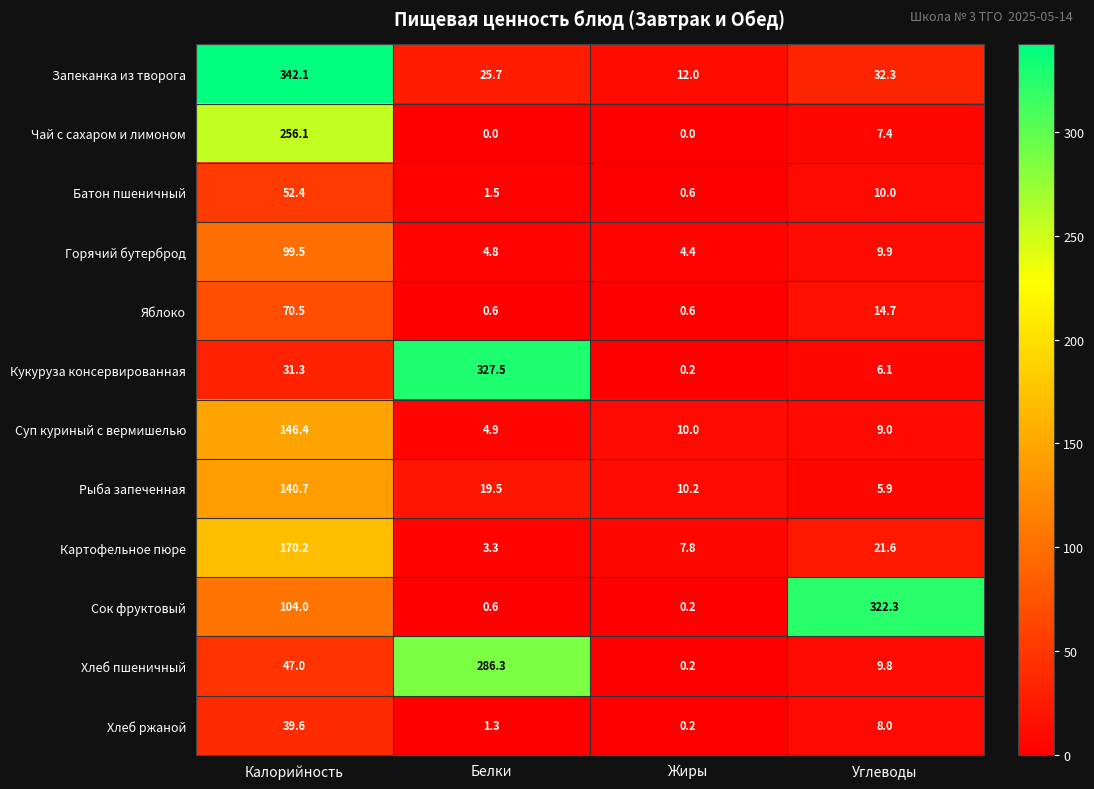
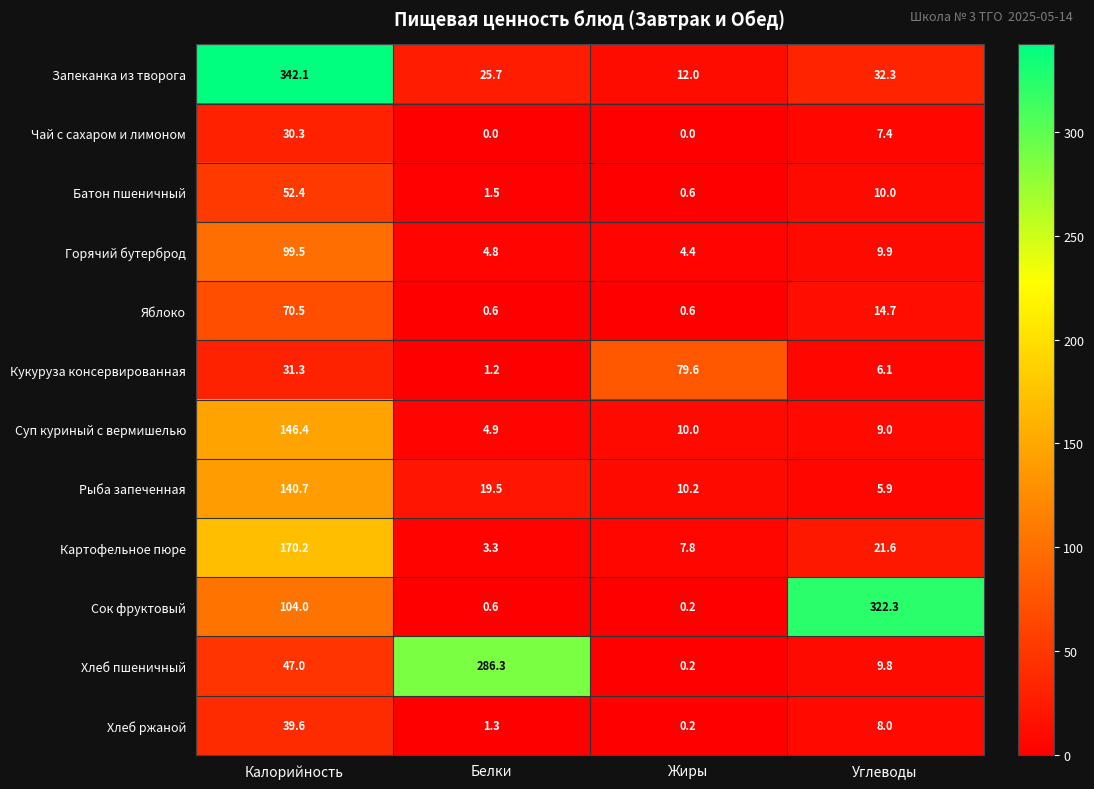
  {
    "Запеканка из творога": {
      "Калорийность": 342.1,
      "Белки": 25.7,
      "Жиры": 12.0,
      "Углеводы": 32.3
    },
    "Чай с сахаром и лимоном": {
-     "Калорийность": 256.1,
+     "Калорийность": 30.3,
      "Белки": 0.0,
      "Жиры": 0.0,
      "Углеводы": 7.4
    },
    "Батон пшеничный": {
      "Калорийность": 52.4,
      "Белки": 1.5,
      "Жиры": 0.6,
      "Углеводы": 10.0
    },
    "Горячий бутерброд": {
      "Калорийность": 99.5,
      "Белки": 4.8,
      "Жиры": 4.4,
      "Углеводы": 9.9
    },
    "Яблоко": {
      "Калорийность": 70.5,
      "Белки": 0.6,
      "Жиры": 0.6,
      "Углеводы": 14.7
    },
    "Кукуруза консервированная": {
      "Калорийность": 31.3,
-     "Белки": 327.5,
-     "Жиры": 0.2,
+     "Белки": 1.2,
+     "Жиры": 79.6,
      "Углеводы": 6.1
    },
    "Суп куриный с вермишелью": {
      "Калорийность": 146.4,
      "Белки": 4.9,
      "Жиры": 10.0,
      "Углеводы": 9.0
    },
    "Рыба запеченная": {
      "Калорийность": 140.7,
      "Белки": 19.5,
      "Жиры": 10.2,
      "Углеводы": 5.9
    },
    "Картофельное пюре": {
      "Калорийность": 170.2,
      "Белки": 3.3,
      "Жиры": 7.8,
      "Углеводы": 21.6
    },
    "Сок фруктовый": {
      "Калорийность": 104.0,
      "Белки": 0.6,
      "Жиры": 0.2,
      "Углеводы": 322.3
    },
    "Хлеб пшеничный": {
      "Калорийность": 47.0,
      "Белки": 286.3,
      "Жиры": 0.2,
      "Углеводы": 9.8
    },
    "Хлеб ржаной": {
      "Калорийность": 39.6,
      "Белки": 1.3,
      "Жиры": 0.2,
      "Углеводы": 8.0
    }
  }
